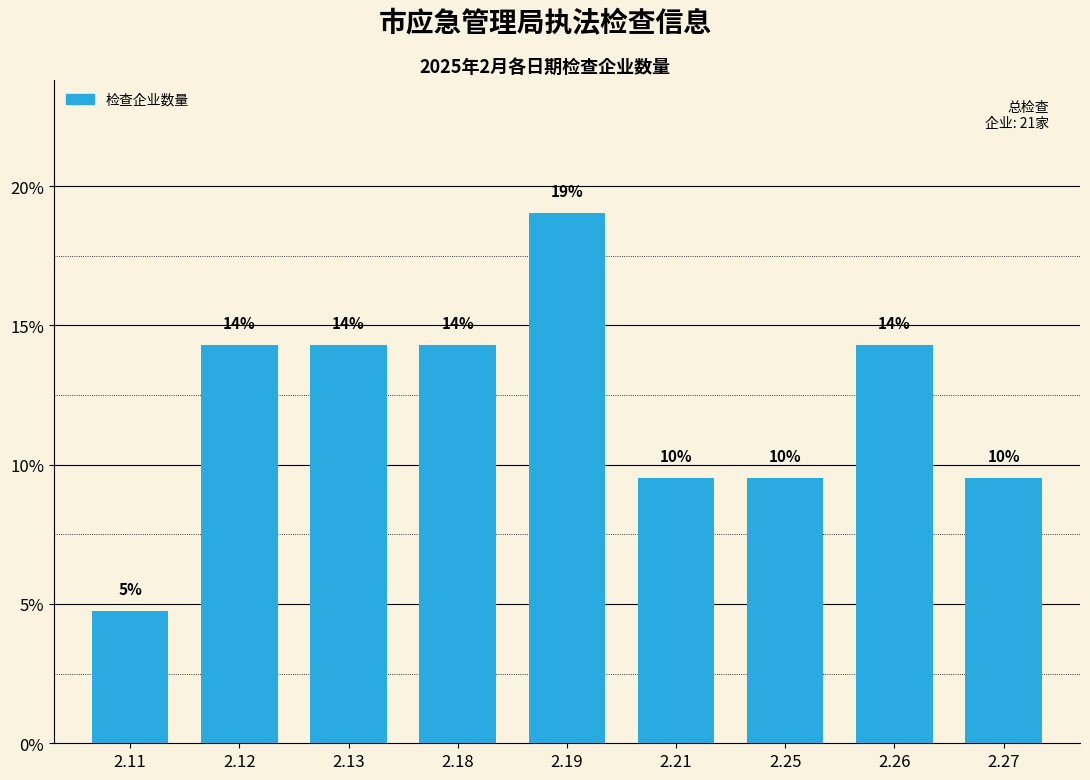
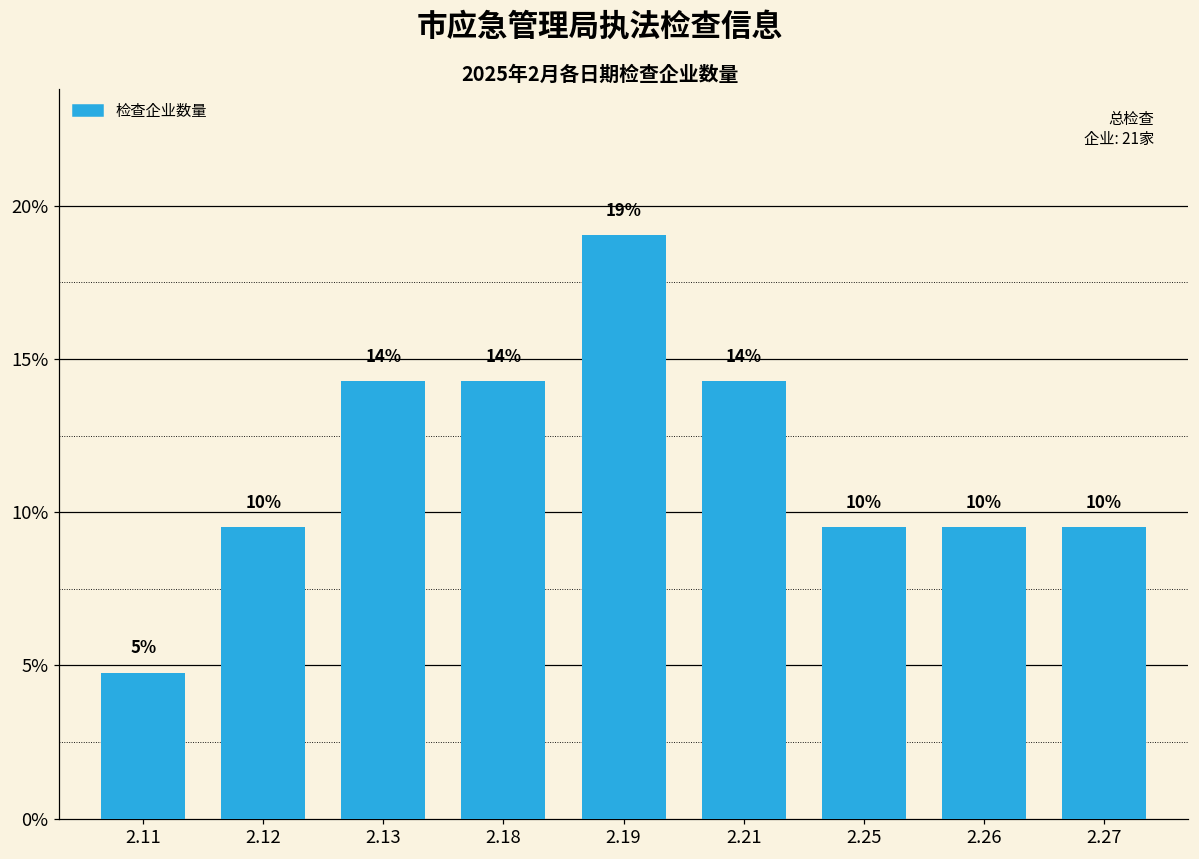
  {
    "2.11": "5%",
-   "2.12": "14%",
+   "2.12": "10%",
    "2.13": "14%",
    "2.18": "14%",
    "2.19": "19%",
-   "2.21": "10%",
+   "2.21": "14%",
    "2.25": "10%",
-   "2.26": "14%",
+   "2.26": "10%",
    "2.27": "10%"
  }
